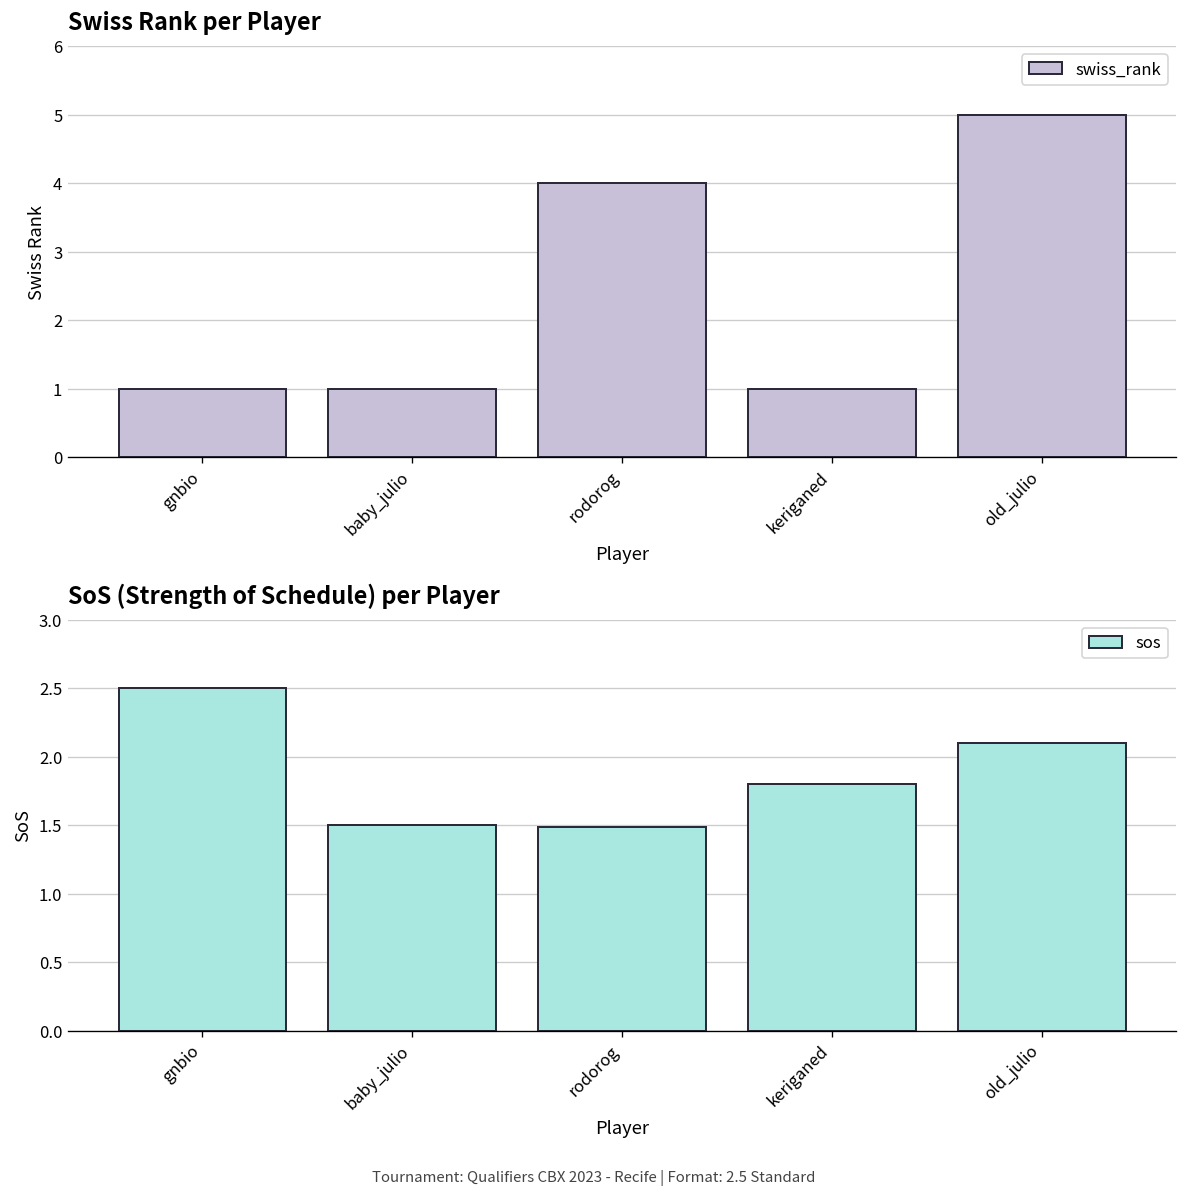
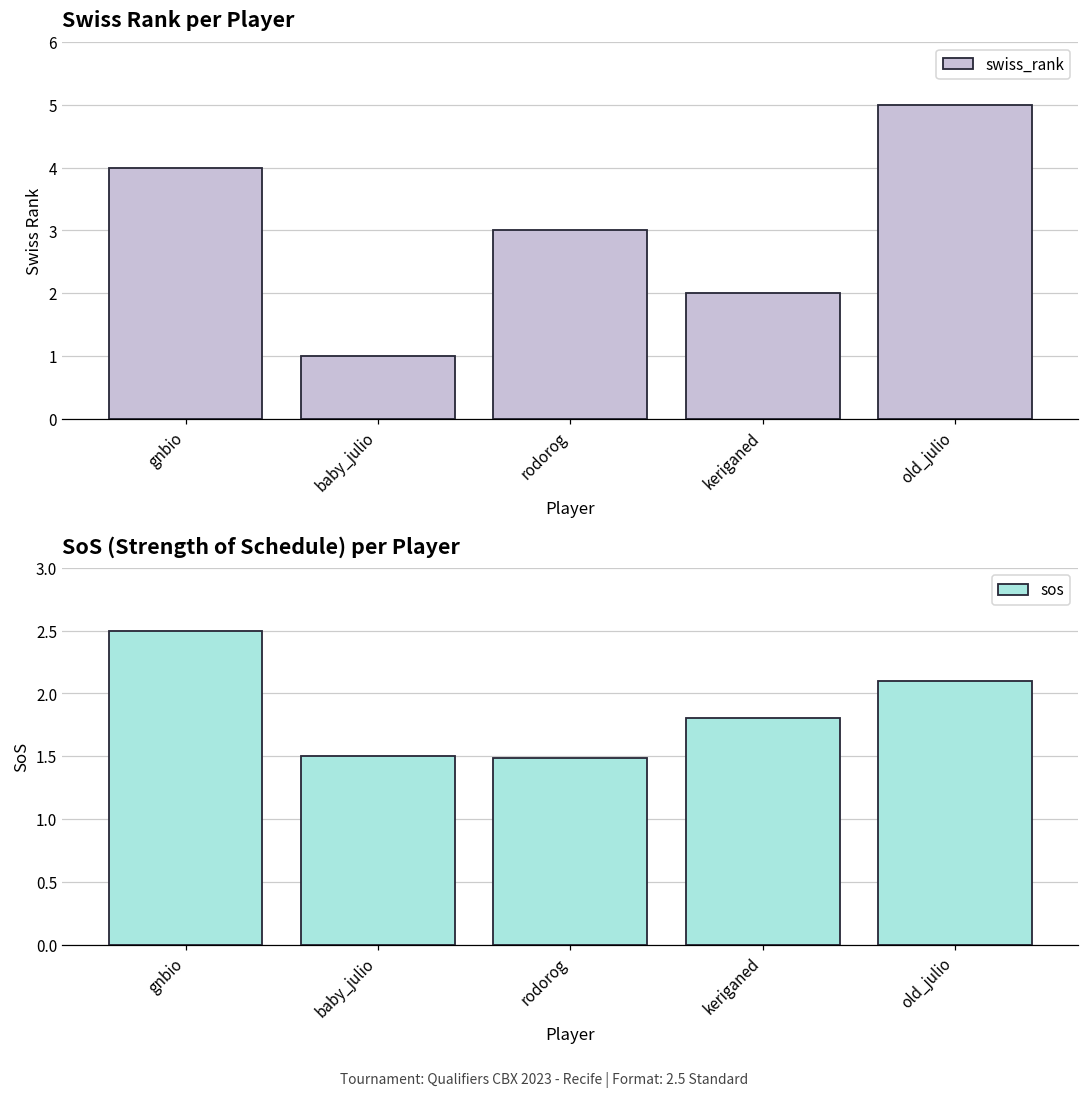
  {
    "Swiss Rank per Player": {
-     "gnbio": 1,
+     "gnbio": 4,
      "baby_julio": 1,
-     "rodorog": 4,
-     "keriganed": 1,
+     "rodorog": 3,
+     "keriganed": 2,
      "old_julio": 5
    },
    "SoS (Strength of Schedule) per Player": {
      "gnbio": 2.50,
      "baby_julio": 1.50,
      "rodorog": 1.49,
      "keriganed": 1.80,
      "old_julio": 2.10
    }
  }
